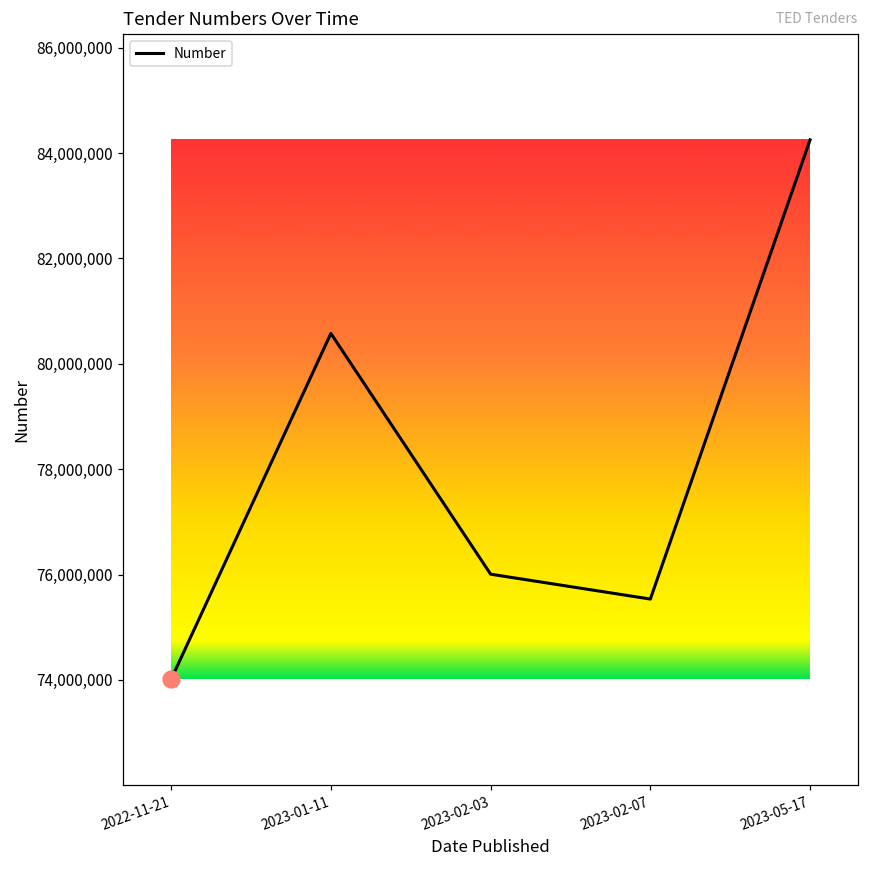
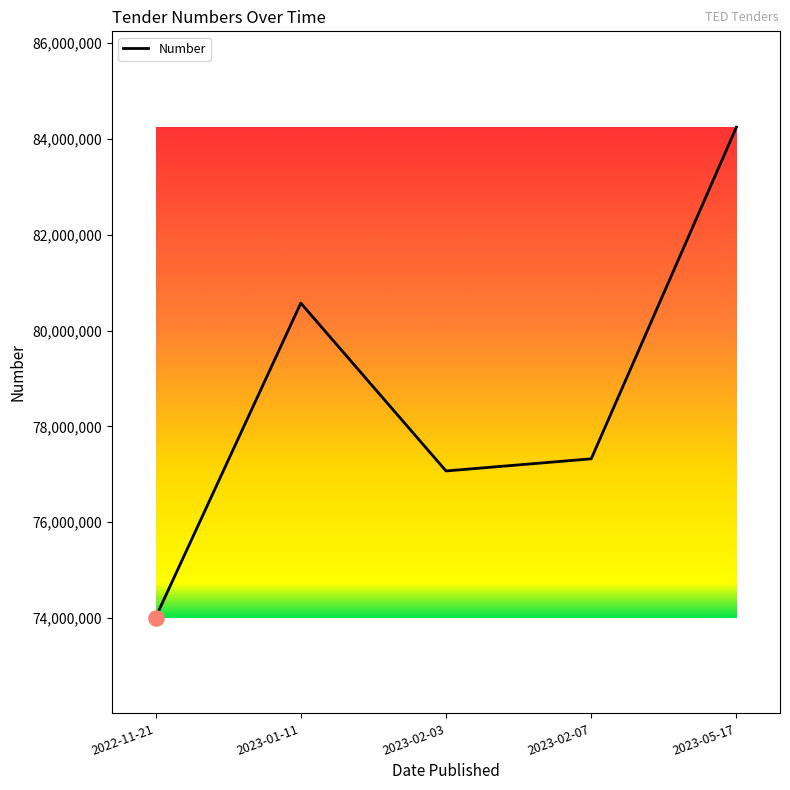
  {
    "Number": {
      "2023-01-11": "80,600,000",
-     "2023-02-03": "76,000,000",
-     "2023-02-07": "75,500,000",
+     "2023-02-03": "77,100,000",
+     "2023-02-07": "77,300,000",
      "2023-05-17": "84,200,000"
    }
  }
